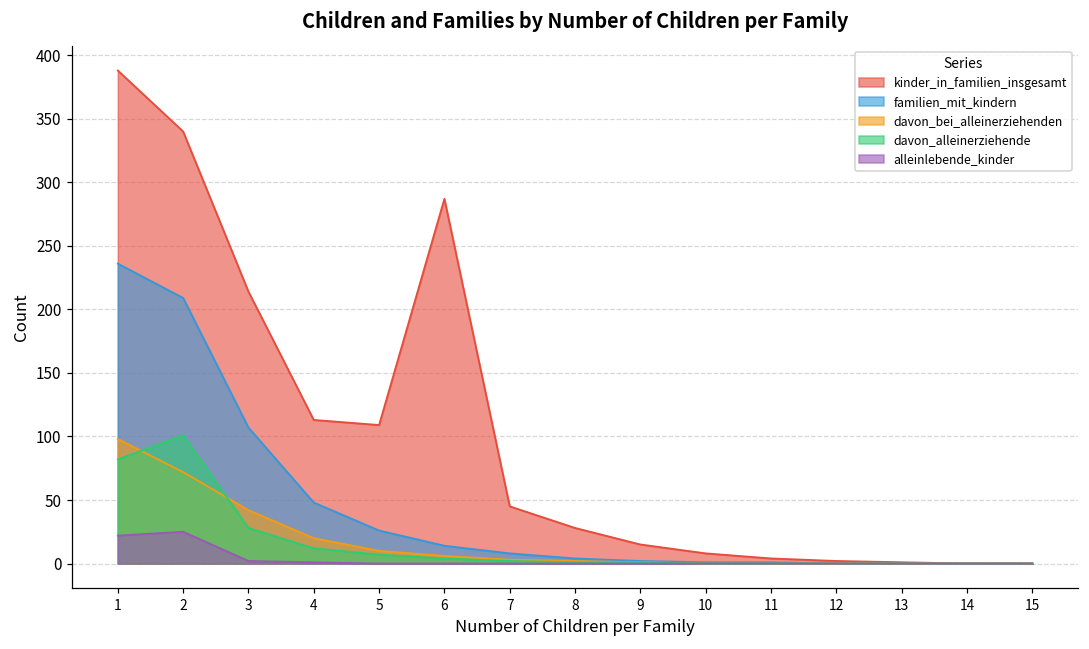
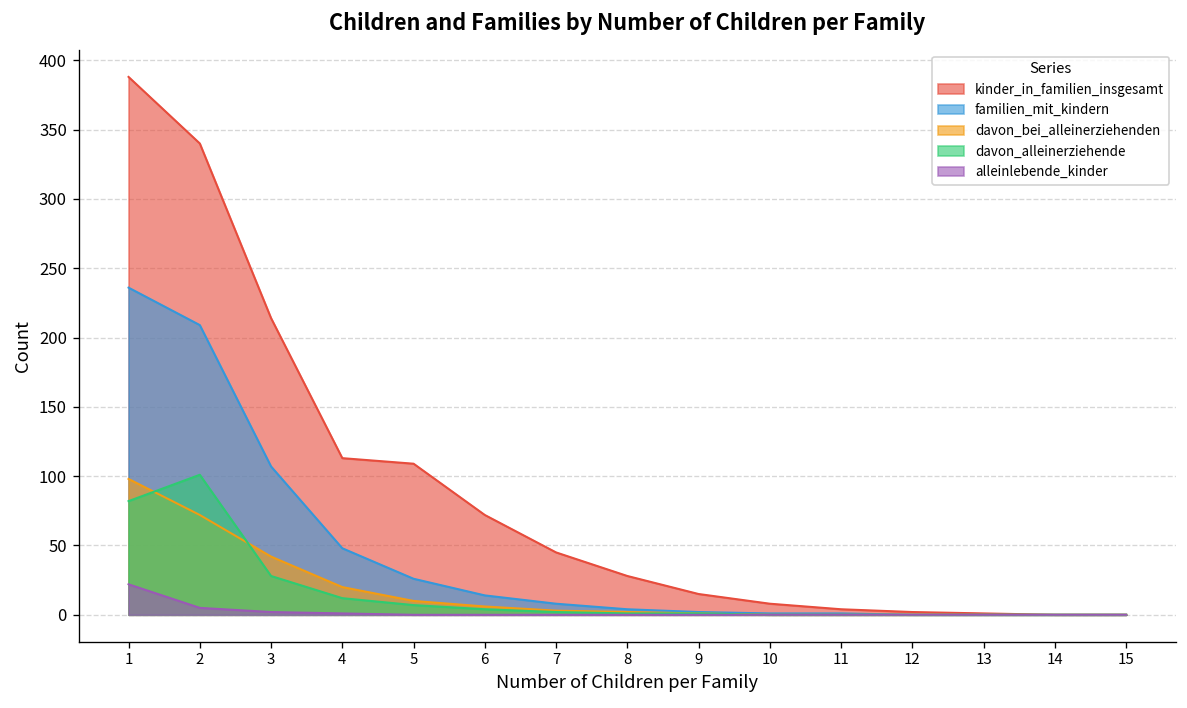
  {
    "kinder_in_familien_insgesamt": {
      "1": 388,
      "2": 340,
      "3": 214,
      "4": 113,
      "5": 109,
-     "6": 287,
+     "6": 72,
      "7": 45,
      "8": 28,
      "9": 15,
      "10": 8,
      "11": 4
    },
    "familien_mit_kindern": {
      "1": 236,
      "2": 209,
      "3": 107,
      "4": 48,
      "5": 26,
      "6": 14,
      "7": 8
    },
    "davon_bei_alleinerziehenden": {
      "1": 98,
      "2": 72,
      "3": 42,
      "4": 20,
      "5": 10
    },
    "davon_alleinerziehende": {
      "1": 82,
      "2": 101,
      "3": 28,
      "4": 12,
      "5": 7
    },
    "alleinlebende_kinder": {
      "1": 22,
-     "2": 25,
+     "2": 5,
      "3": 2,
      "4": 1,
      "5": 0,
      "6": 0
    }
  }
